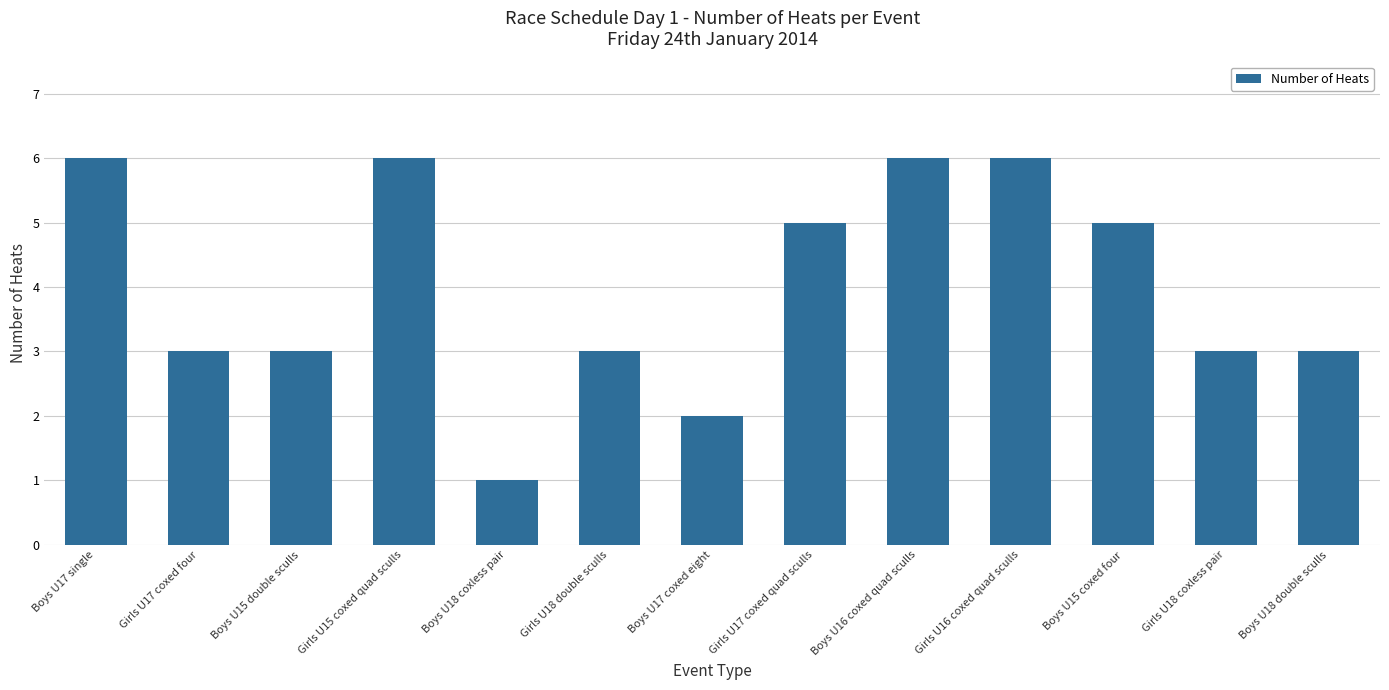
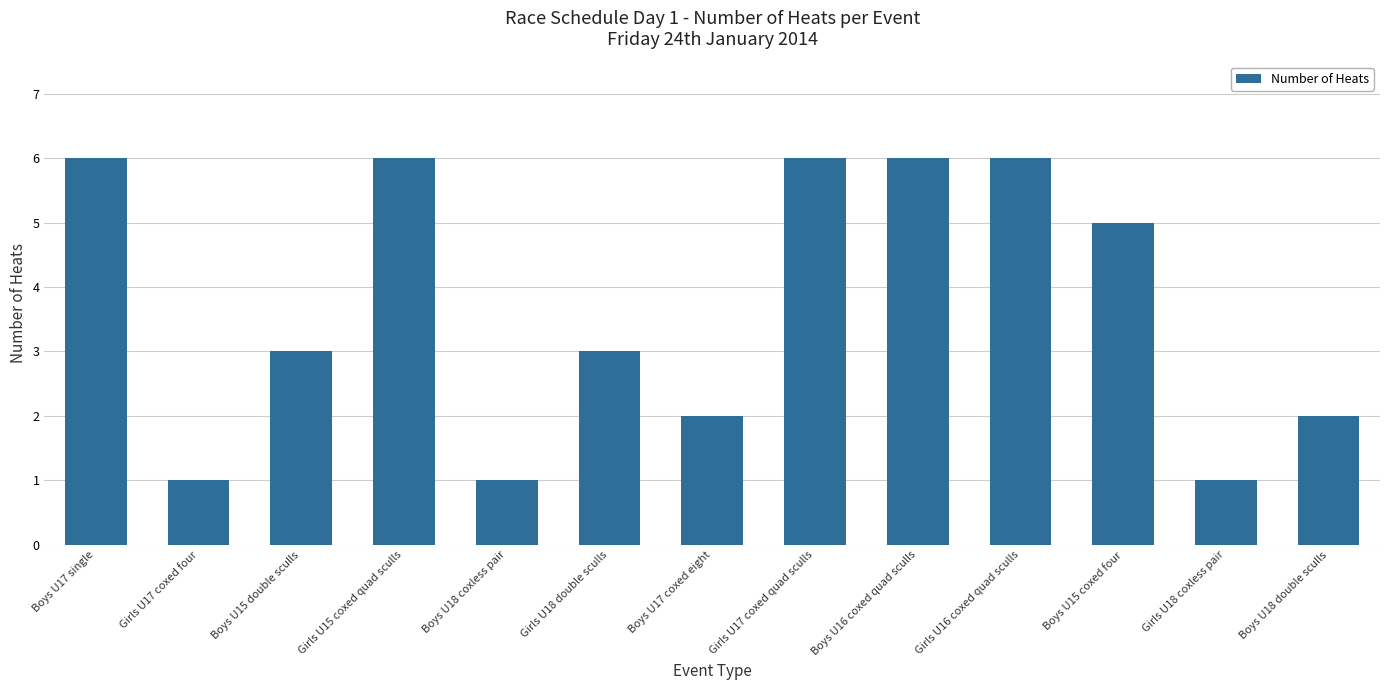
  {
    "Boys U17 single": 6,
-   "Girls U17 coxed four": 3,
+   "Girls U17 coxed four": 1,
    "Boys U15 double sculls": 3,
    "Girls U15 coxed quad sculls": 6,
    "Boys U18 coxless pair": 1,
    "Girls U18 double sculls": 3,
    "Boys U17 coxed eight": 2,
-   "Girls U17 coxed quad sculls": 5,
+   "Girls U17 coxed quad sculls": 6,
    "Boys U16 coxed quad sculls": 6,
    "Girls U16 coxed quad sculls": 6,
    "Boys U15 coxed four": 5,
-   "Girls U18 coxless pair": 3,
-   "Boys U18 double sculls": 3
+   "Girls U18 coxless pair": 1,
+   "Boys U18 double sculls": 2
  }
